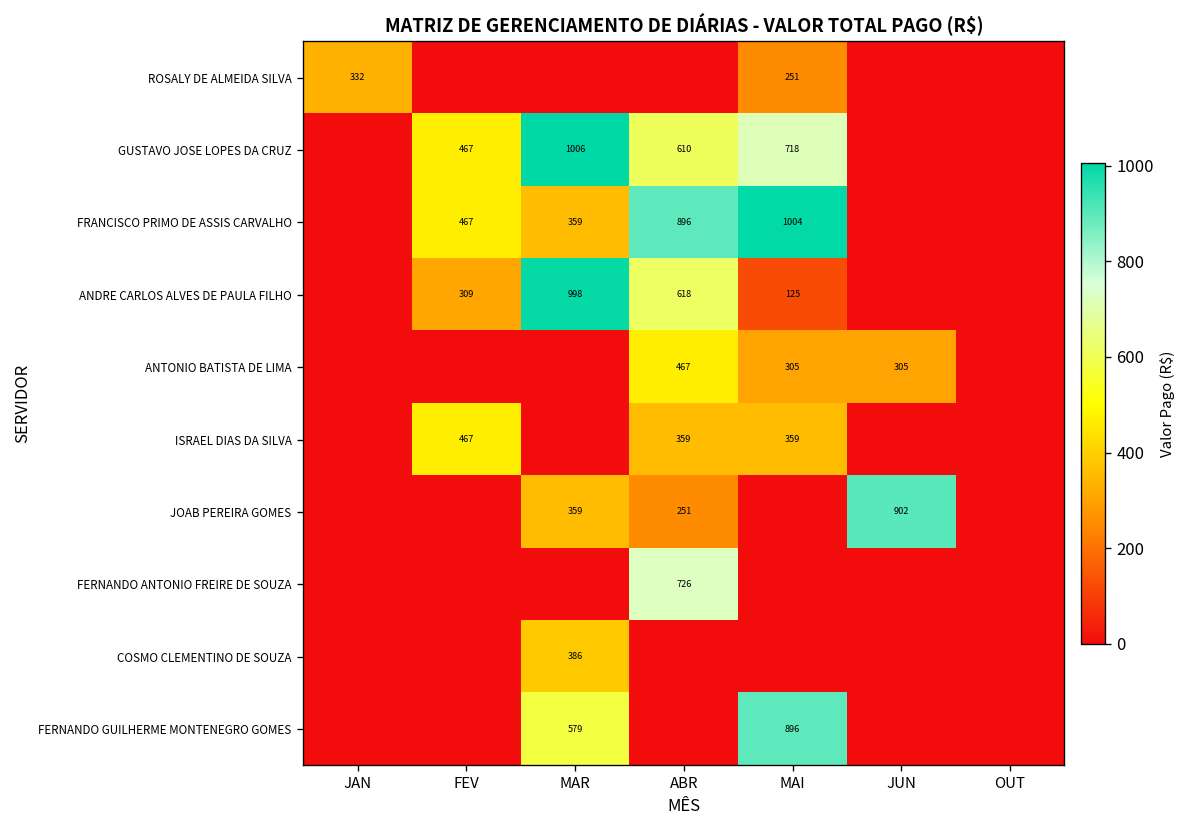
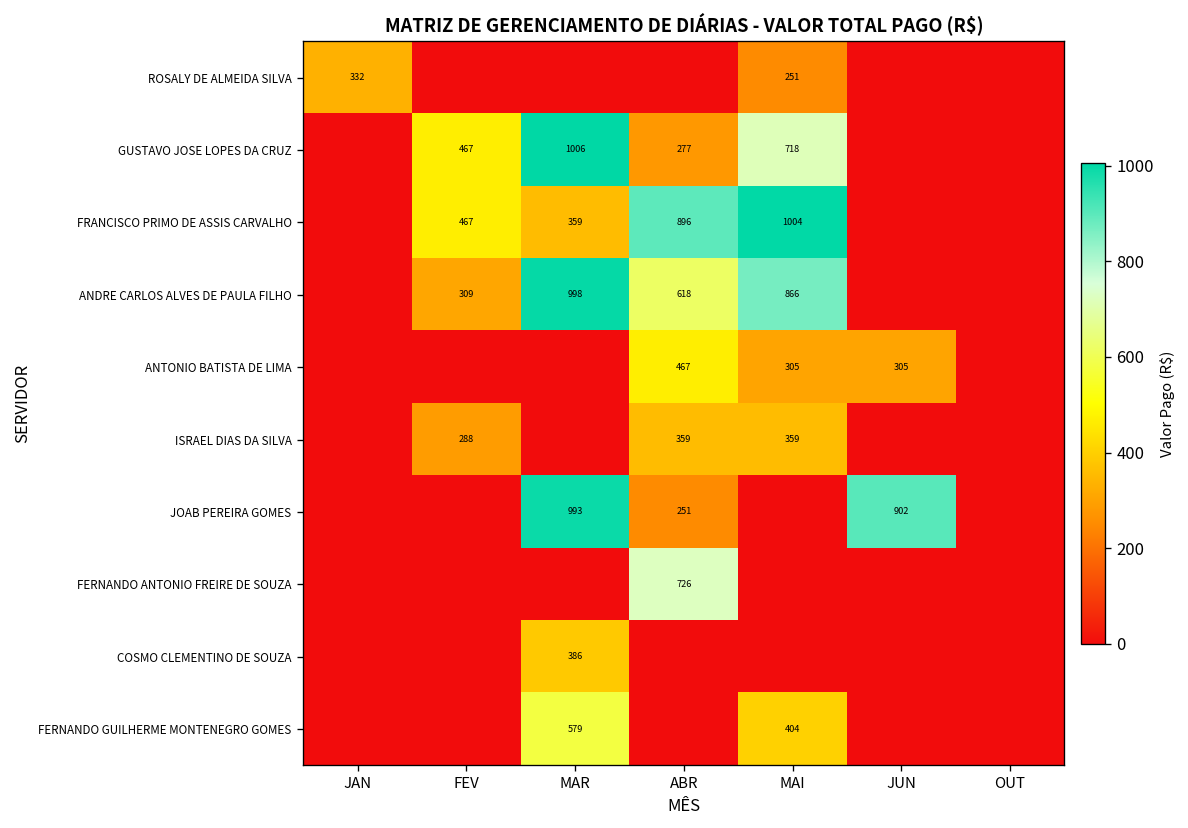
  {
    "ROSALY DE ALMEIDA SILVA": {
      "JAN": 332,
      "MAI": 251
    },
    "GUSTAVO JOSE LOPES DA CRUZ": {
      "FEV": 467,
      "MAR": 1006,
-     "ABR": 610,
+     "ABR": 277,
      "MAI": 718
    },
    "FRANCISCO PRIMO DE ASSIS CARVALHO": {
      "FEV": 467,
      "MAR": 359,
      "ABR": 896,
      "MAI": 1004
    },
    "ANDRE CARLOS ALVES DE PAULA FILHO": {
      "FEV": 309,
      "MAR": 998,
      "ABR": 618,
-     "MAI": 125
+     "MAI": 866
    },
    "ANTONIO BATISTA DE LIMA": {
      "ABR": 467,
      "MAI": 305,
      "JUN": 305
    },
    "ISRAEL DIAS DA SILVA": {
-     "FEV": 467,
+     "FEV": 288,
      "ABR": 359,
      "MAI": 359
    },
    "JOAB PEREIRA GOMES": {
-     "MAR": 359,
+     "MAR": 993,
      "ABR": 251,
      "JUN": 902
    },
    "FERNANDO ANTONIO FREIRE DE SOUZA": {
      "ABR": 726
    },
    "COSMO CLEMENTINO DE SOUZA": {
      "MAR": 386
    },
    "FERNANDO GUILHERME MONTENEGRO GOMES": {
      "MAR": 579,
-     "MAI": 896
+     "MAI": 404
    }
  }
